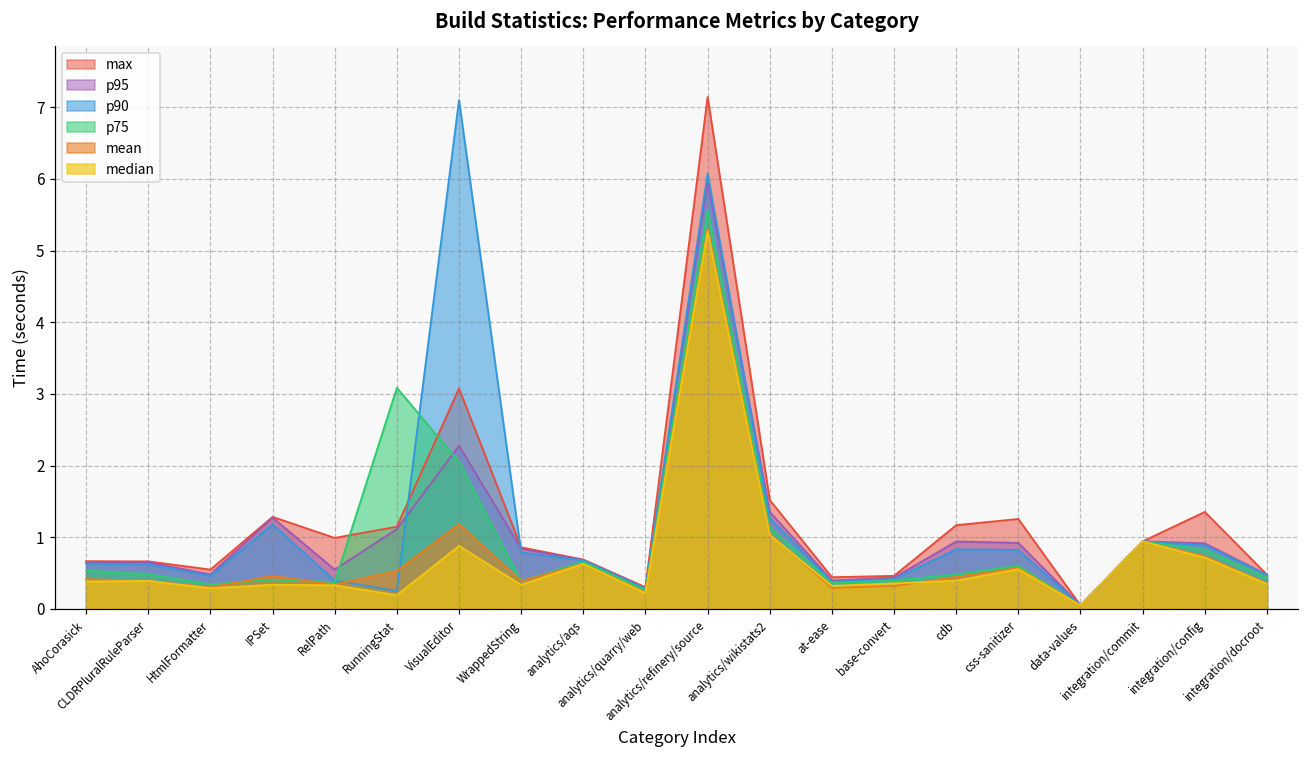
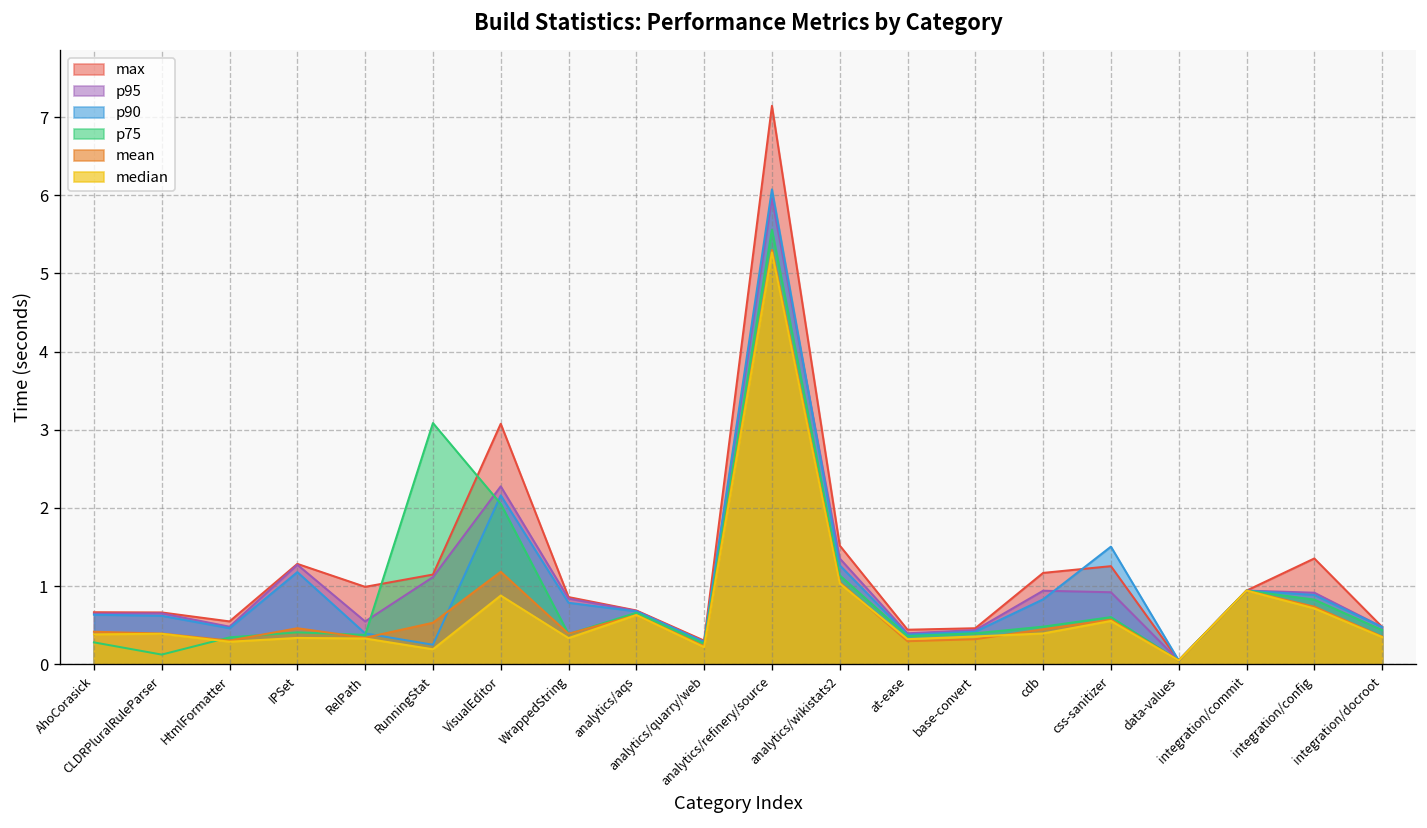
  {
    "p95": {
      "RelPath": 0.5,
      "VisualEditor": 2.3,
      "analytics/refinery/source": 6.0,
      "analytics/wikistats2": 1.4,
      "cdb": 0.9,
      "css-sanitizer": 0.9
    },
    "p90": {
      "IPSet": 1.2,
      "RunningStat": 0.2,
-     "VisualEditor": 7.1,
+     "VisualEditor": 2.2,
      "WrappedString": 0.8,
      "analytics/refinery/source": 6.1,
      "analytics/wikistats2": 1.3,
      "cdb": 0.8,
-     "css-sanitizer": 0.8
+     "css-sanitizer": 1.5
    },
    "p75": {
-     "AhoCorasick": 0.5,
-     "CLDRPluralRuleParser": 0.5,
+     "AhoCorasick": 0.3,
+     "CLDRPluralRuleParser": 0.1,
      "HtmlFormatter": 0.3,
      "IPSet": 0.4,
      "RunningStat": 3.1,
      "VisualEditor": 2.1,
      "analytics/refinery/source": 5.6,
      "analytics/wikistats2": 1.1,
      "integration/config": 0.8,
      "integration/docroot": 0.4
    },
    "median": {
      "IPSet": 0.3,
      "RunningStat": 0.2,
      "VisualEditor": 0.9,
      "WrappedString": 0.3,
      "cdb": 0.4
    }
  }
